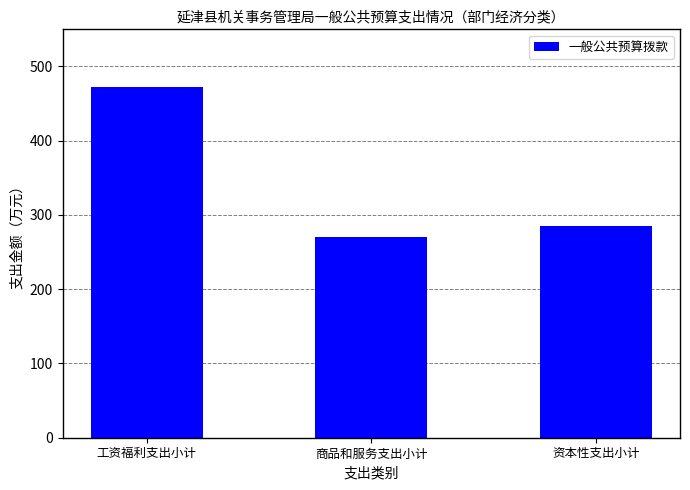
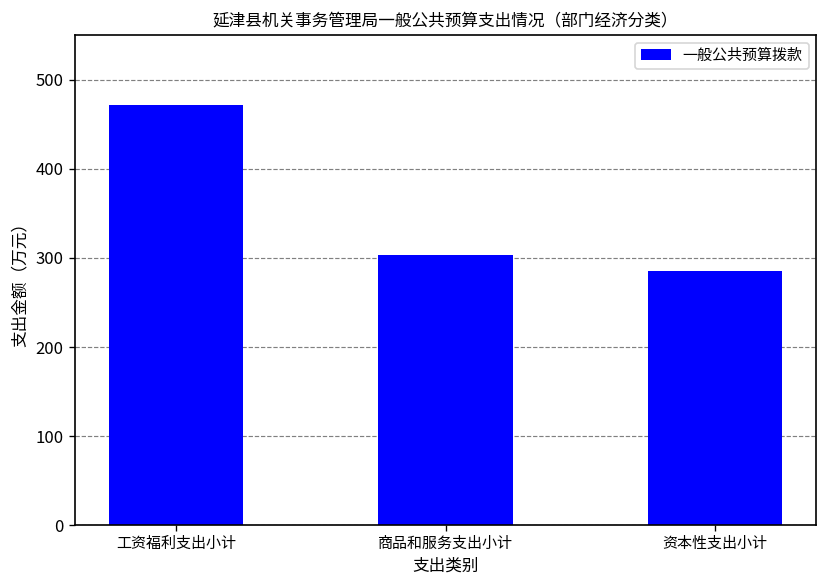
  {
    "工资福利支出小计": 470,
-   "商品和服务支出小计": 270,
+   "商品和服务支出小计": 300,
    "资本性支出小计": 290
  }
